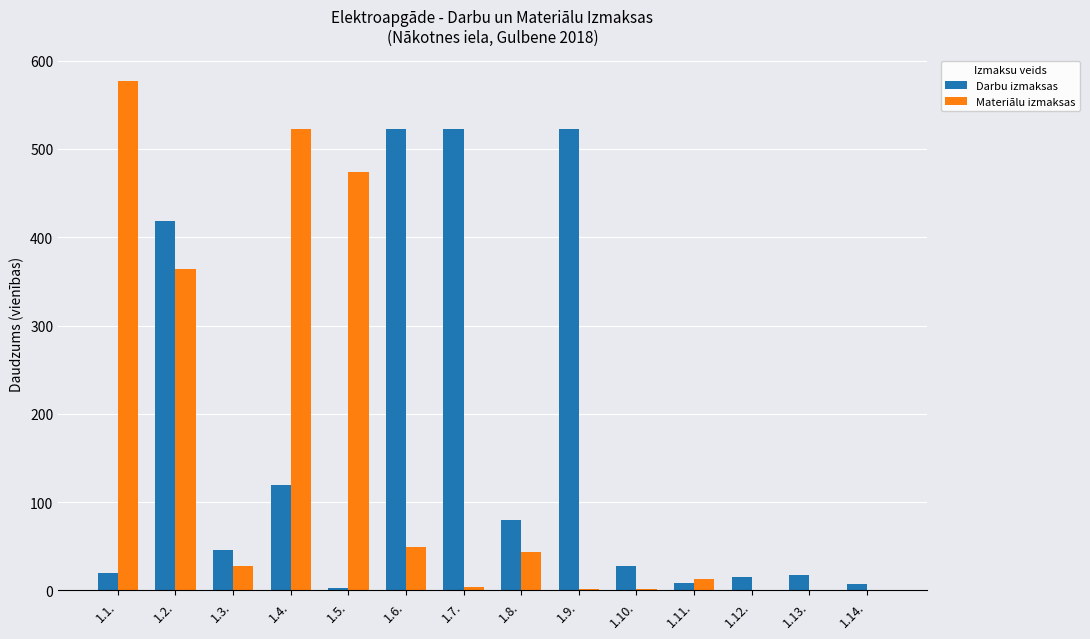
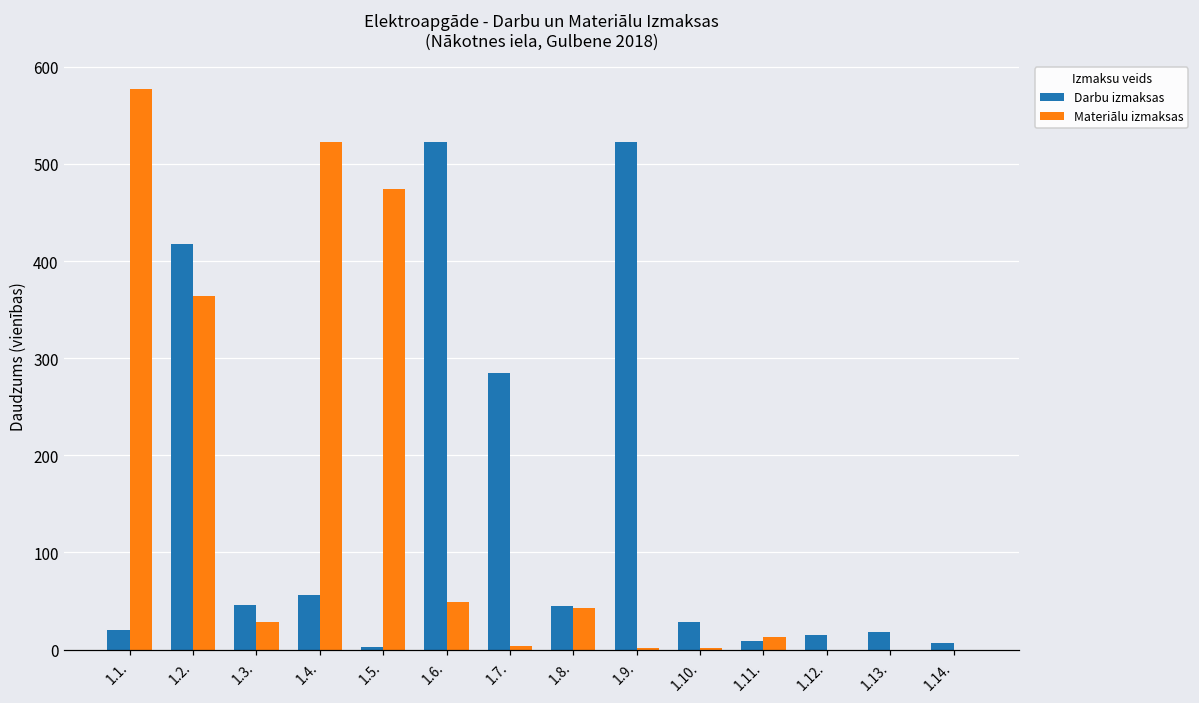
  {
    "Darbu izmaksas": {
      "1.1.": 20,
      "1.2.": 420,
      "1.3.": 50,
-     "1.4.": 120,
+     "1.4.": 60,
      "1.5.": 0,
      "1.6.": 520,
-     "1.7.": 520,
-     "1.8.": 80,
+     "1.7.": 290,
+     "1.8.": 50,
      "1.9.": 520,
      "1.10.": 30,
      "1.11.": 10,
      "1.12.": 20,
      "1.13.": 20,
      "1.14.": 10
    },
    "Materiālu izmaksas": {
      "1.1.": 580,
      "1.2.": 360,
      "1.3.": 30,
      "1.4.": 520,
      "1.5.": 470,
      "1.6.": 50,
      "1.7.": 0,
      "1.8.": 40,
      "1.11.": 10,
      "1.12.": 0,
      "1.13.": 0,
      "1.14.": 0
    }
  }
